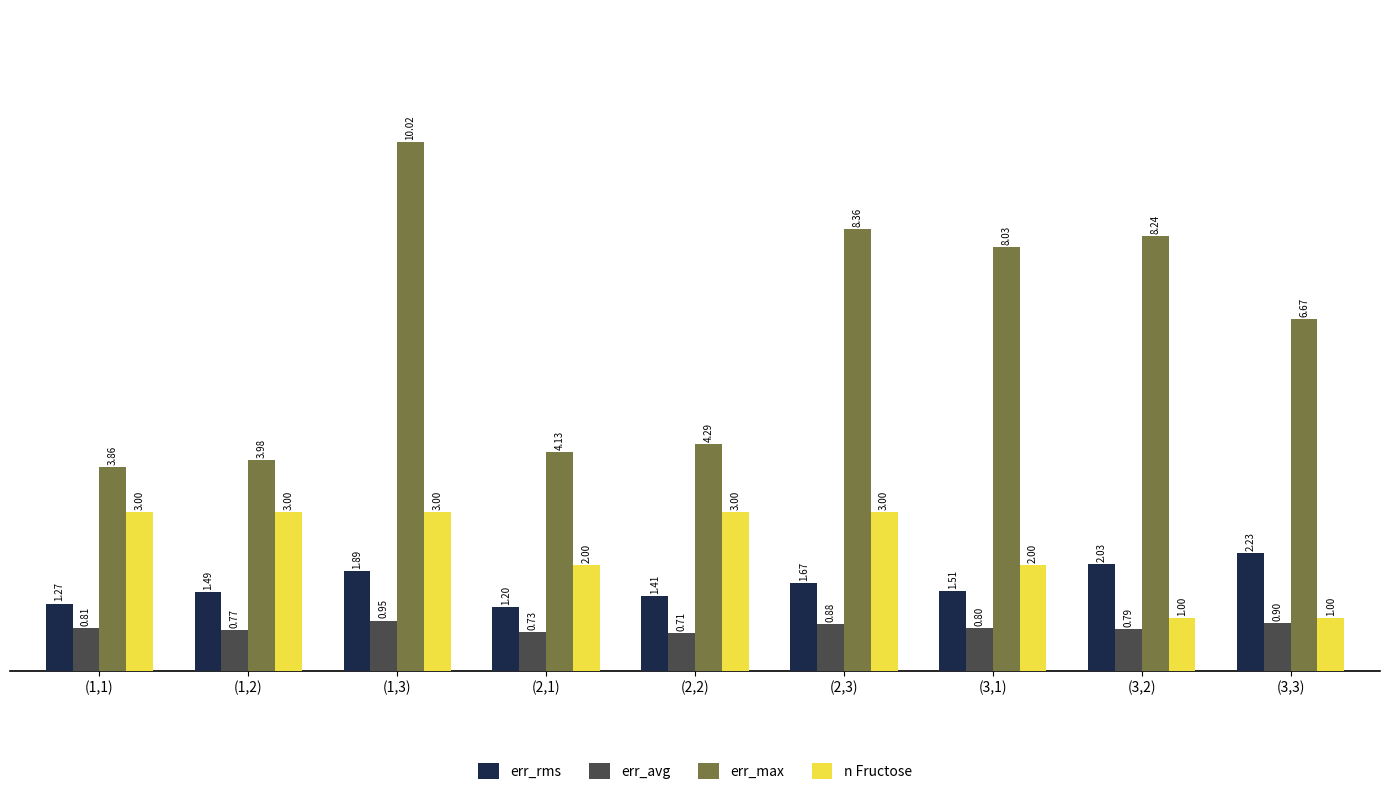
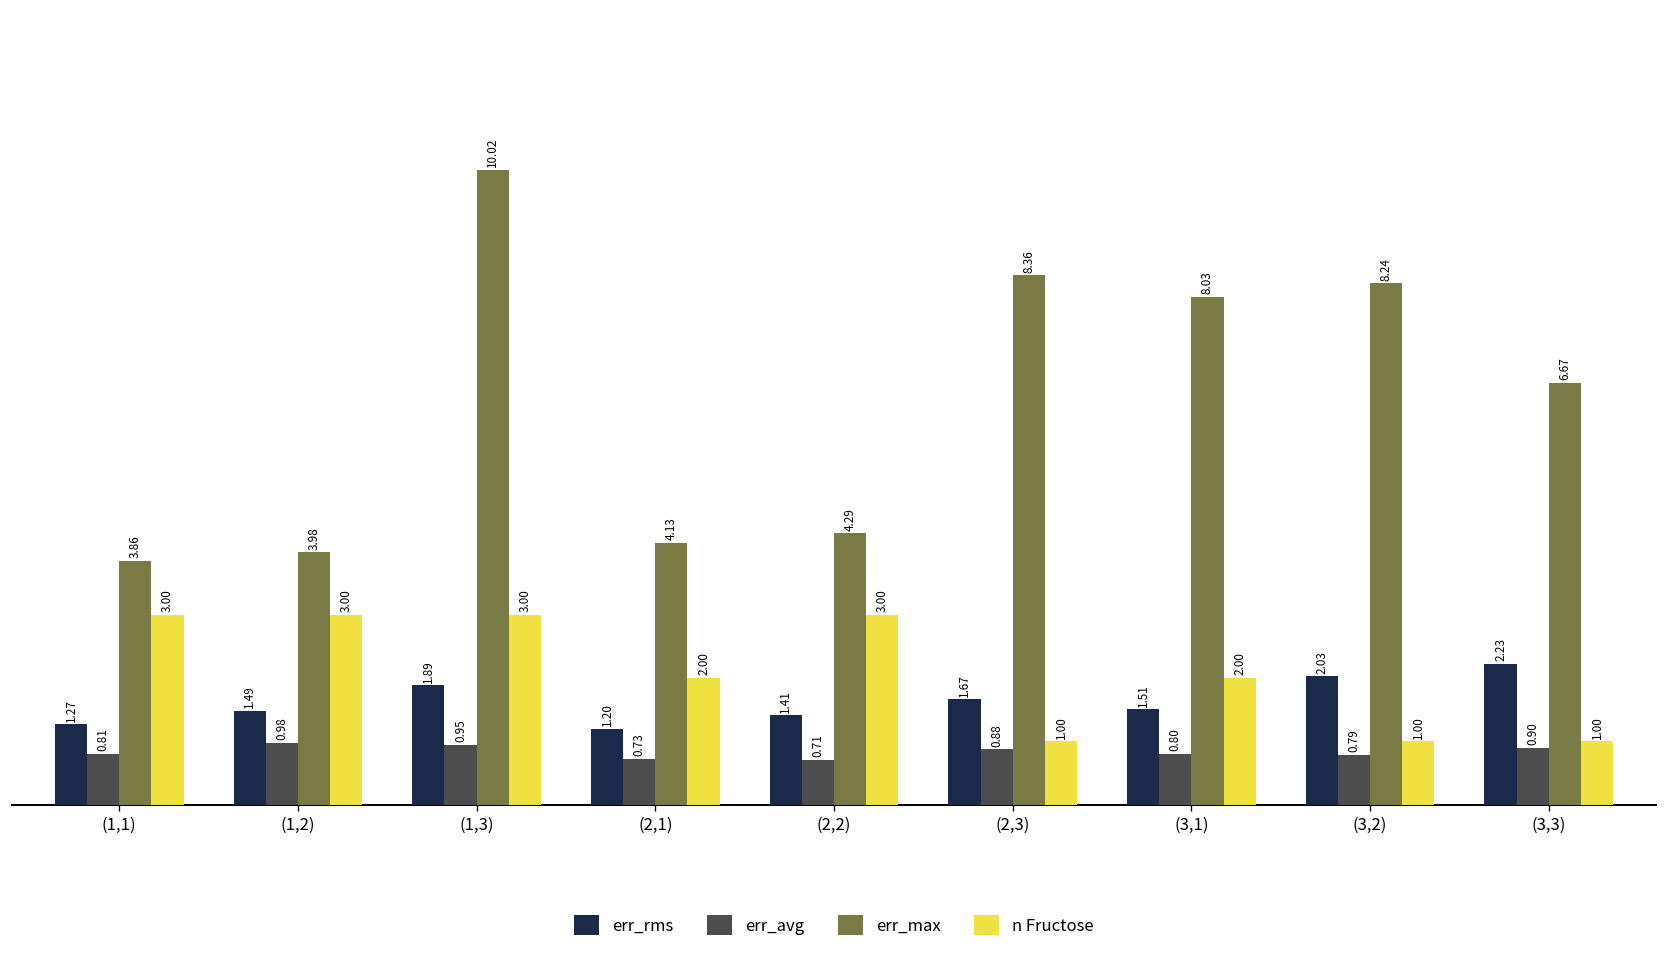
  {
    "err_rms": {
      "(1,1)": 1.27,
      "(1,2)": 1.49,
      "(1,3)": 1.89,
      "(2,1)": 1.20,
      "(2,2)": 1.41,
      "(2,3)": 1.67,
      "(3,1)": 1.51,
      "(3,2)": 2.03,
      "(3,3)": 2.23
    },
    "err_avg": {
      "(1,1)": 0.81,
-     "(1,2)": 0.77,
+     "(1,2)": 0.98,
      "(1,3)": 0.95,
      "(2,1)": 0.73,
      "(2,2)": 0.71,
      "(2,3)": 0.88,
      "(3,1)": 0.80,
      "(3,2)": 0.79,
      "(3,3)": 0.90
    },
    "err_max": {
      "(1,1)": 3.86,
      "(1,2)": 3.98,
      "(1,3)": 10.02,
      "(2,1)": 4.13,
      "(2,2)": 4.29,
      "(2,3)": 8.36,
      "(3,1)": 8.03,
      "(3,2)": 8.24,
      "(3,3)": 6.67
    },
    "n Fructose": {
      "(1,1)": 3.00,
      "(1,2)": 3.00,
      "(1,3)": 3.00,
      "(2,1)": 2.00,
      "(2,2)": 3.00,
-     "(2,3)": 3.00,
+     "(2,3)": 1.00,
      "(3,1)": 2.00,
      "(3,2)": 1.00,
      "(3,3)": 1.00
    }
  }
